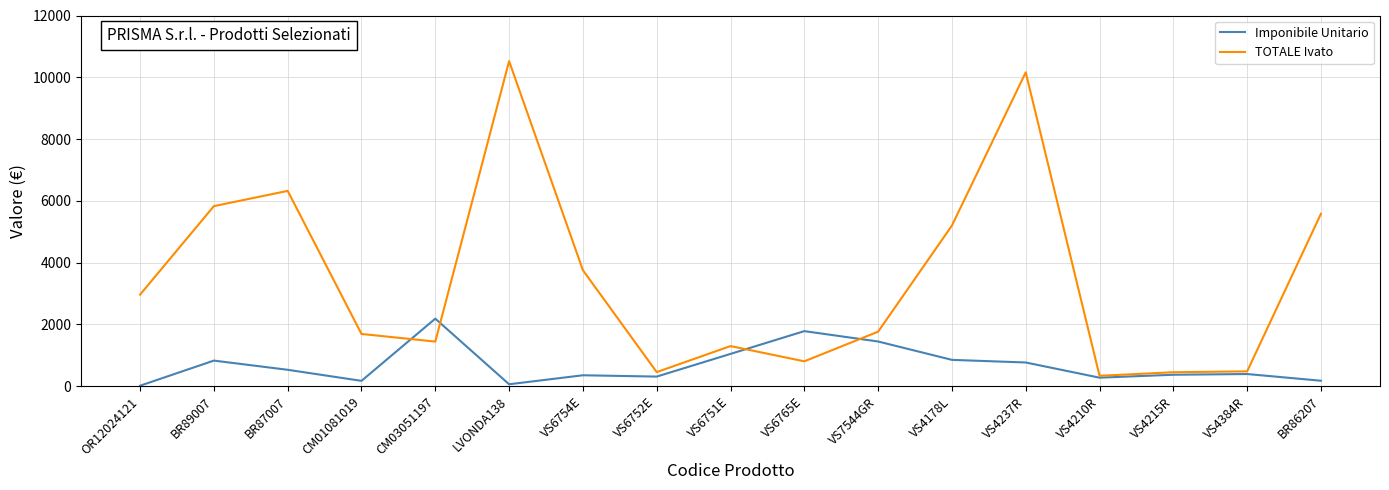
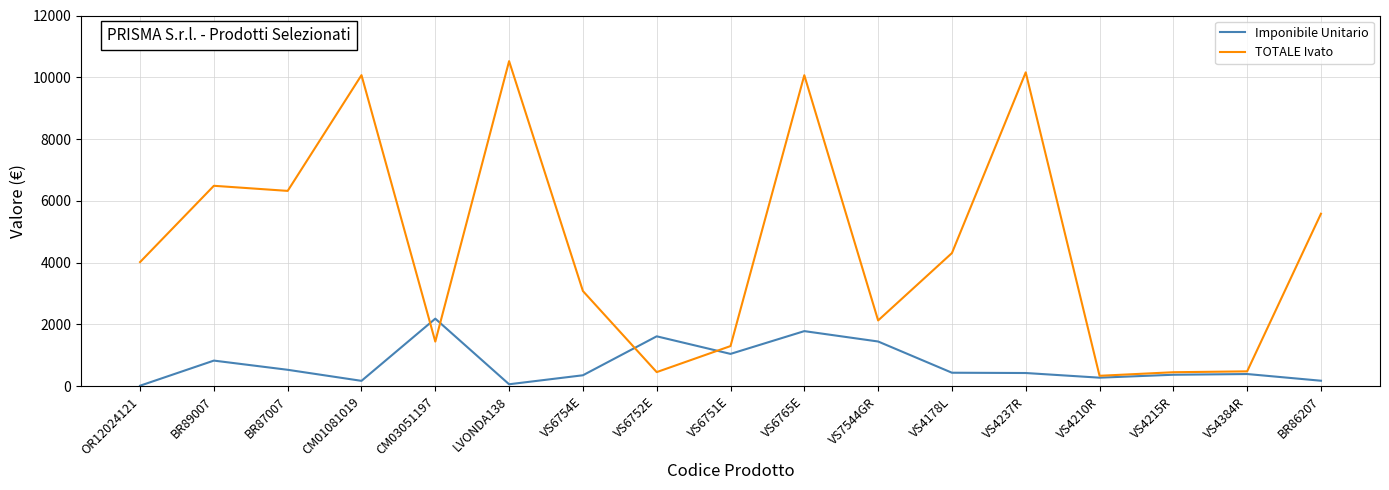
  {
    "Imponibile Unitario": {
      "OR12024121": 0,
      "BR89007": 800,
      "BR87007": 500,
      "CM01081019": 200,
      "CM03051197": 2200,
      "LVONDA138": 100,
      "VS6754E": 400,
-     "VS6752E": 300,
+     "VS6752E": 1600,
      "VS6751E": 1000,
      "VS6765E": 1800,
      "VS7544GR": 1400,
-     "VS4178L": 900,
-     "VS4237R": 800,
+     "VS4178L": 400,
+     "VS4237R": 400,
      "VS4215R": 400,
      "VS4384R": 400,
      "BR86207": 200
    },
    "TOTALE Ivato": {
-     "OR12024121": 3000,
-     "BR89007": 5800,
+     "OR12024121": 4000,
+     "BR89007": 6500,
      "BR87007": 6300,
-     "CM01081019": 1700,
+     "CM01081019": 10100,
      "CM03051197": 1400,
      "LVONDA138": 10500,
-     "VS6754E": 3800,
+     "VS6754E": 3100,
      "VS6752E": 500,
      "VS6751E": 1300,
-     "VS6765E": 800,
-     "VS7544GR": 1800,
-     "VS4178L": 5200,
+     "VS6765E": 10100,
+     "VS7544GR": 2100,
+     "VS4178L": 4300,
      "VS4237R": 10200,
      "VS4215R": 500,
      "VS4384R": 500,
      "BR86207": 5600
    }
  }
